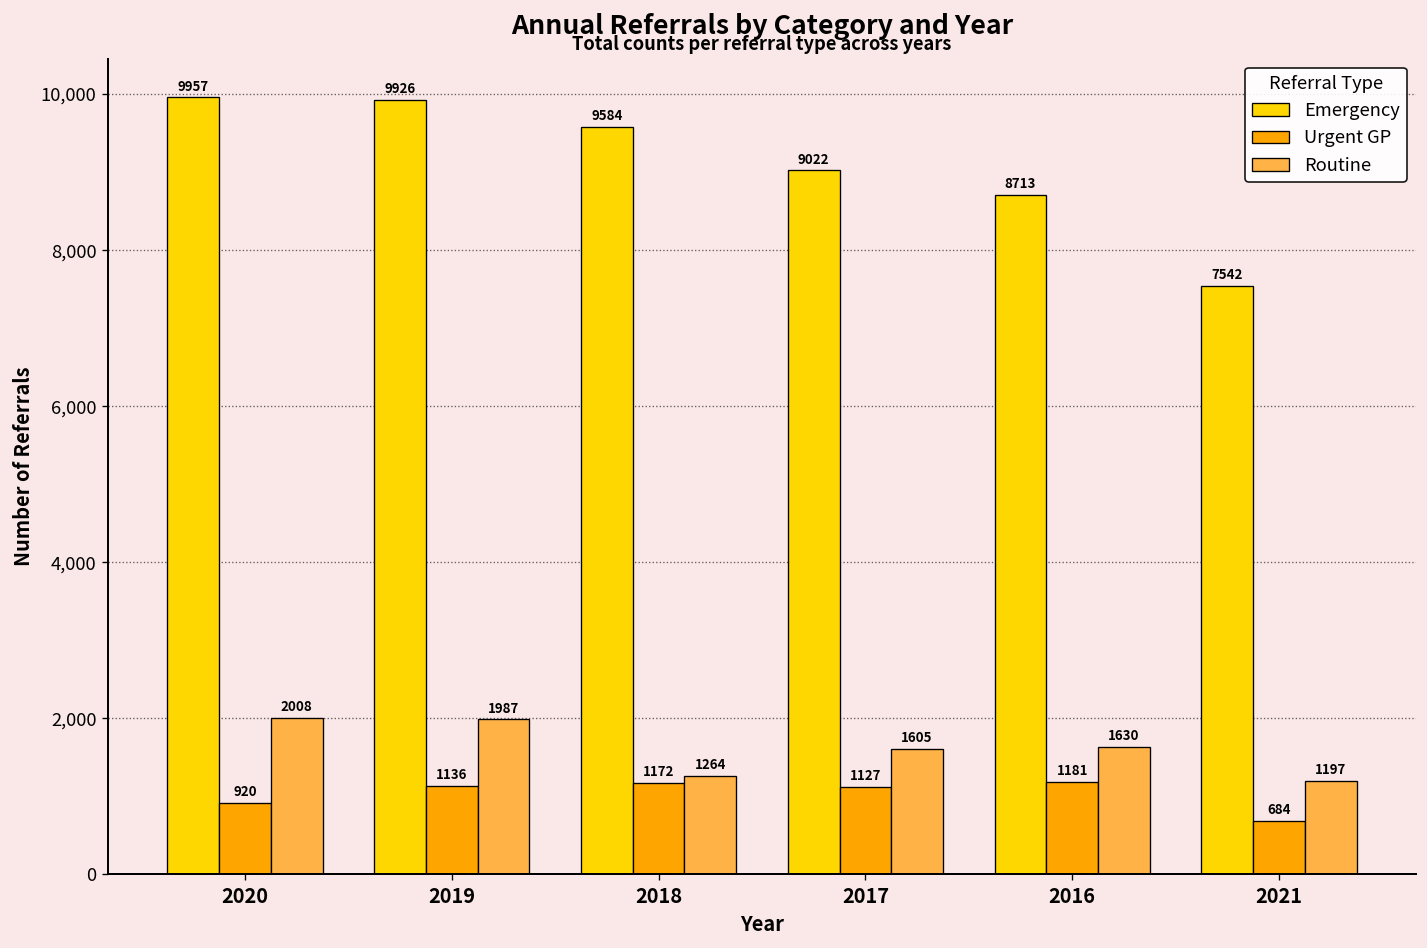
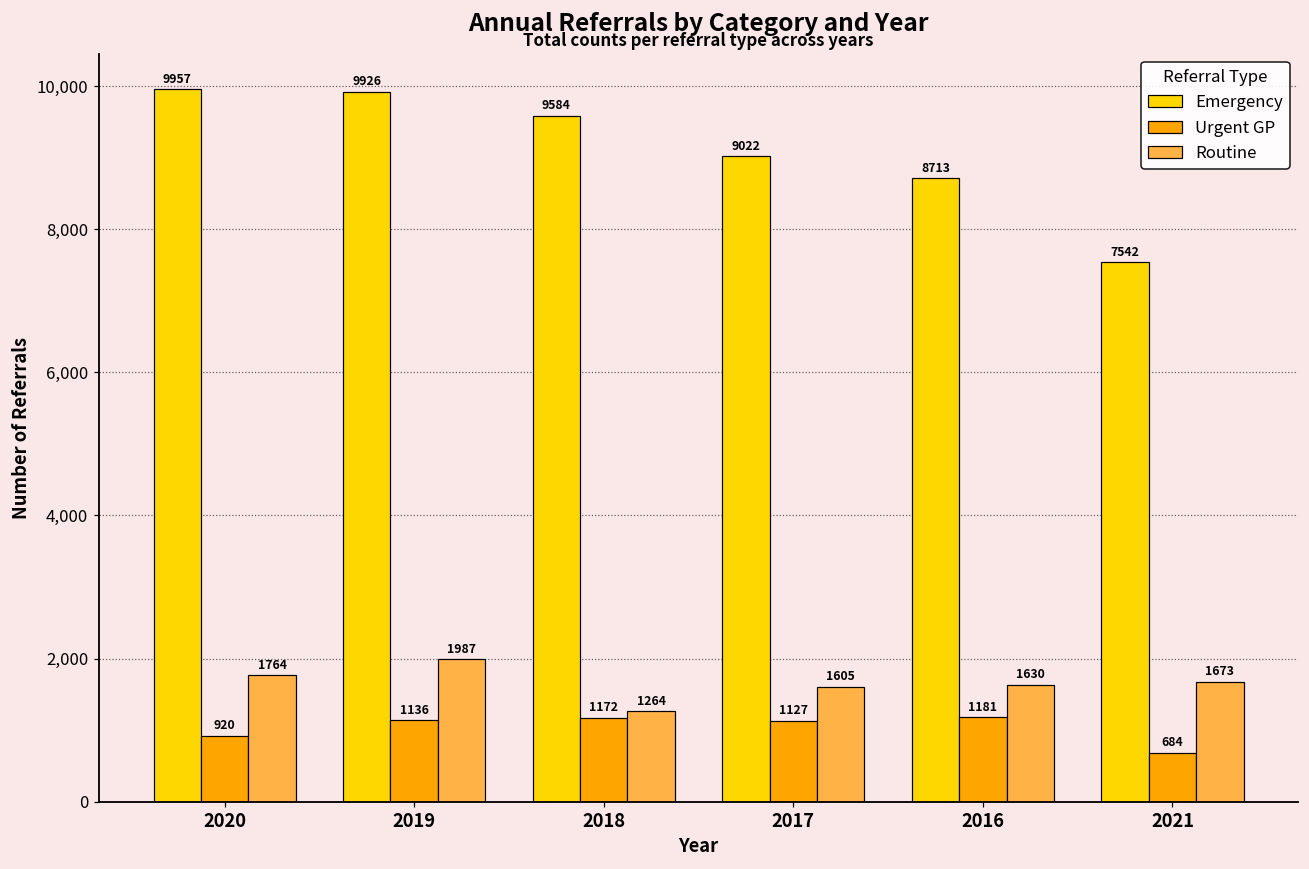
  {
    "Routine": {
-     "2020": 2008,
+     "2020": 1764,
      "2019": 1987,
      "2018": 1264,
      "2017": 1605,
      "2016": 1630,
-     "2021": 1197
+     "2021": 1673
    }
  }
